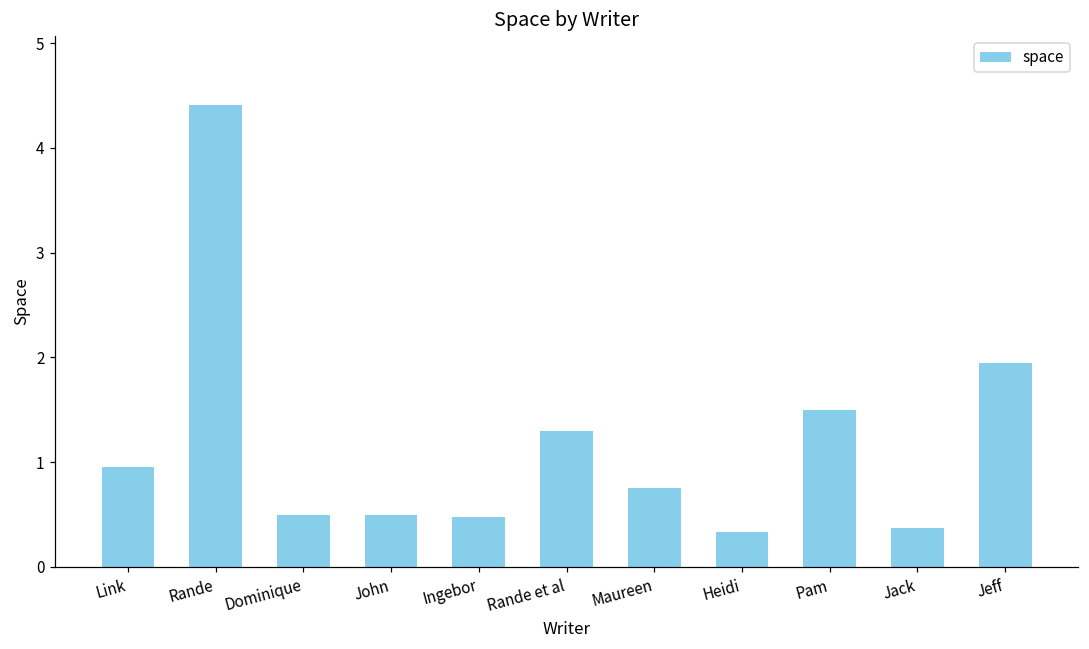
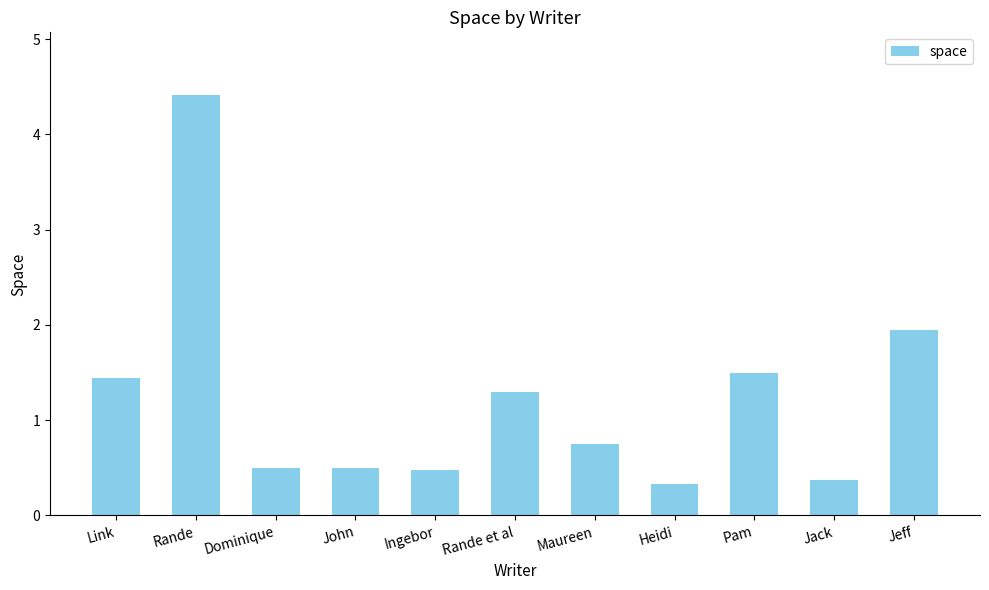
  {
-   "Link": 1.0,
+   "Link": 1.4,
    "Rande": 4.4,
    "Dominique": 0.5,
    "John": 0.5,
    "Ingebor": 0.5,
    "Rande et al": 1.3,
    "Maureen": 0.8,
    "Heidi": 0.3,
    "Pam": 1.5,
    "Jack": 0.4,
    "Jeff": 2.0
  }
